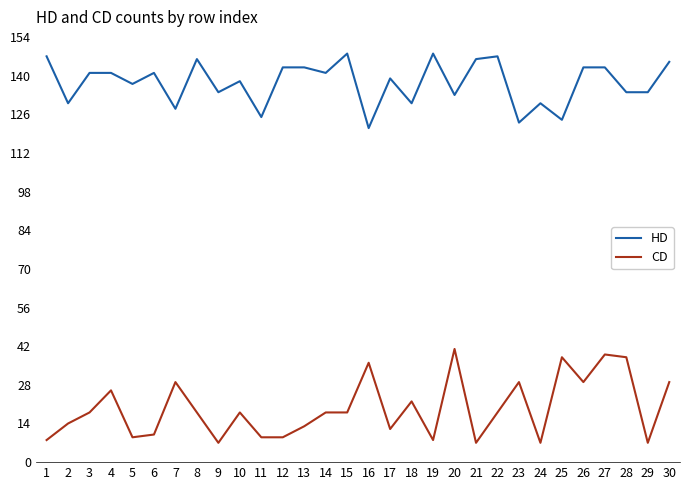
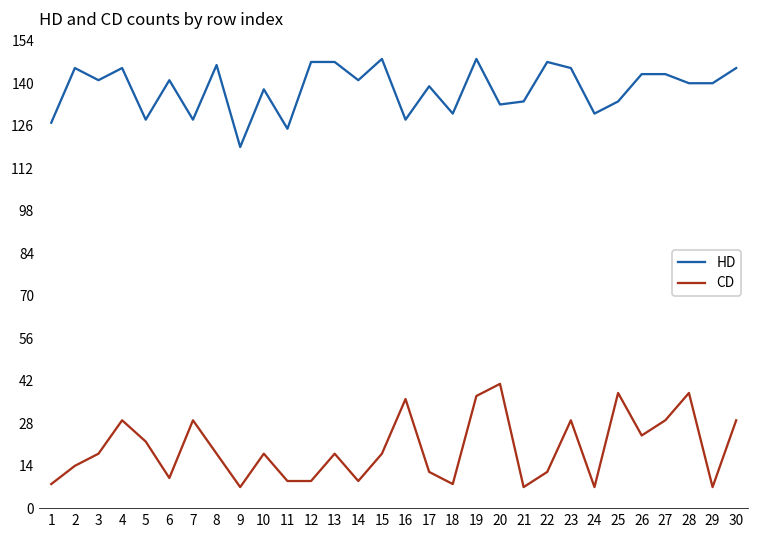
  {
    "HD": {
-     "1": 147,
-     "2": 130,
+     "1": 127,
+     "2": 145,
      "3": 141,
-     "4": 141,
-     "5": 137,
+     "4": 145,
+     "5": 128,
      "6": 141,
      "7": 128,
      "8": 146,
-     "9": 134,
+     "9": 119,
      "10": 138,
      "11": 125,
-     "12": 143,
-     "13": 143,
+     "12": 147,
+     "13": 147,
      "14": 141,
      "15": 148,
-     "16": 121,
+     "16": 128,
      "17": 139,
      "18": 130,
      "19": 148,
      "20": 133,
-     "21": 146,
+     "21": 134,
      "22": 147,
-     "23": 123,
+     "23": 145,
      "24": 130,
-     "25": 124,
+     "25": 134,
      "26": 143,
      "27": 143,
-     "28": 134,
-     "29": 134,
+     "28": 140,
+     "29": 140,
      "30": 145
    },
    "CD": {
      "1": 8,
      "2": 14,
      "3": 18,
-     "4": 26,
-     "5": 9,
+     "4": 29,
+     "5": 22,
      "6": 10,
      "7": 29,
      "8": 18,
      "9": 7,
      "10": 18,
      "11": 9,
      "12": 9,
-     "13": 13,
-     "14": 18,
+     "13": 18,
+     "14": 9,
      "15": 18,
      "16": 36,
      "17": 12,
-     "18": 22,
-     "19": 8,
+     "18": 8,
+     "19": 37,
      "20": 41,
      "21": 7,
-     "22": 18,
+     "22": 12,
      "23": 29,
      "24": 7,
      "25": 38,
-     "26": 29,
-     "27": 39,
+     "26": 24,
+     "27": 29,
      "28": 38,
      "29": 7,
      "30": 29
    }
  }
